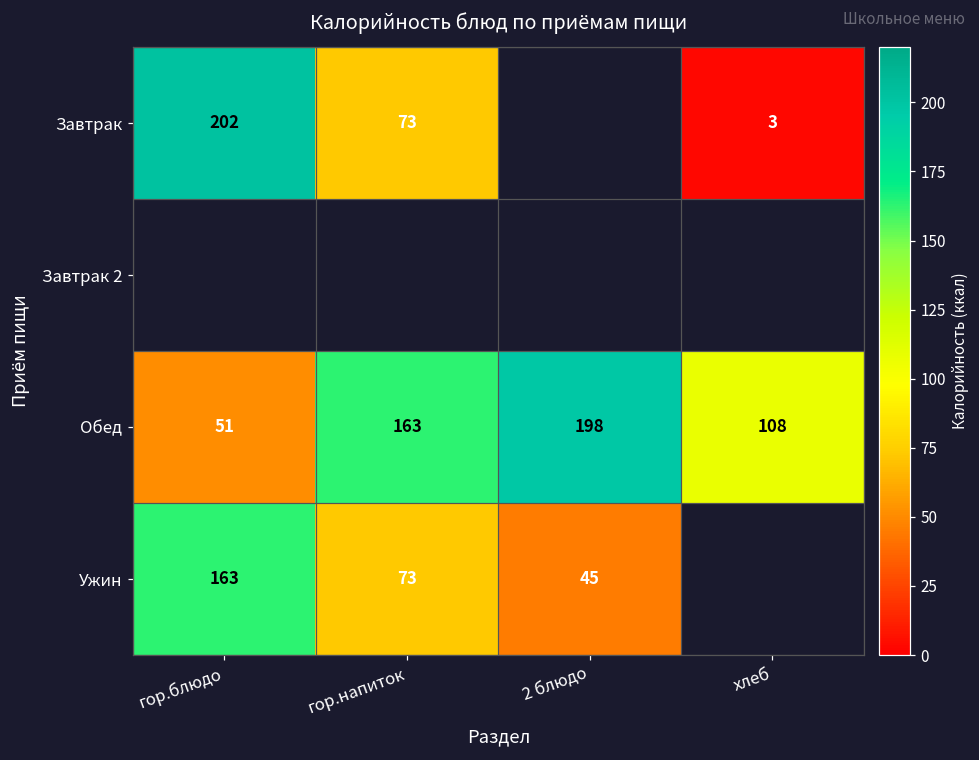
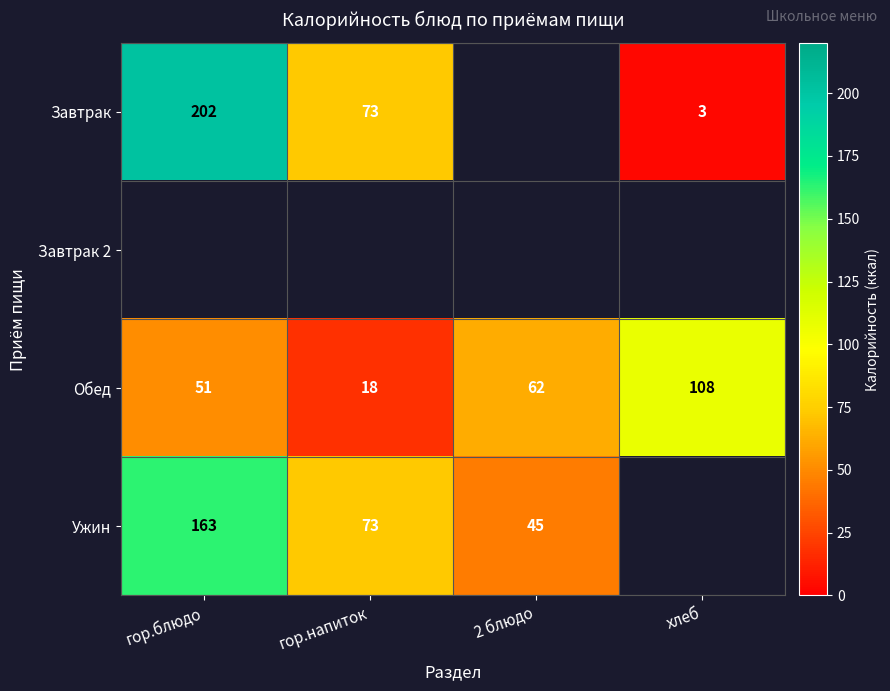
  {
    "Завтрак": {
      "гор.блюдо": 202,
      "гор.напиток": 73,
      "хлеб": 3
    },
    "Обед": {
      "гор.блюдо": 51,
-     "гор.напиток": 163,
-     "2 блюдо": 198,
+     "гор.напиток": 18,
+     "2 блюдо": 62,
      "хлеб": 108
    },
    "Ужин": {
      "гор.блюдо": 163,
      "гор.напиток": 73,
      "2 блюдо": 45
    }
  }
